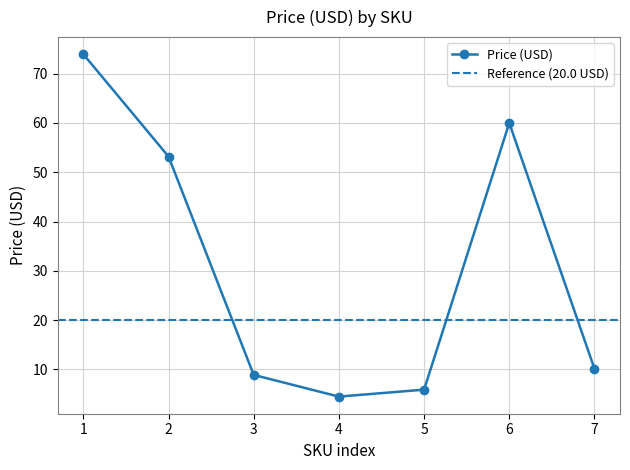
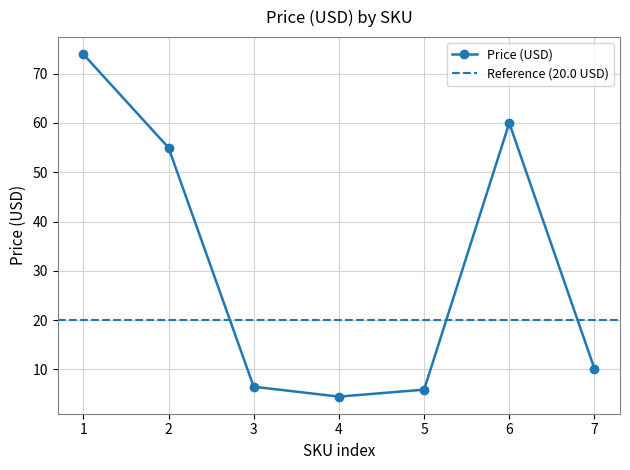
  {
    "1": 74,
-   "2": 53,
-   "3": 9,
+   "2": 55,
+   "3": 7,
    "4": 5,
    "5": 6,
    "6": 60,
    "7": 10
  }
